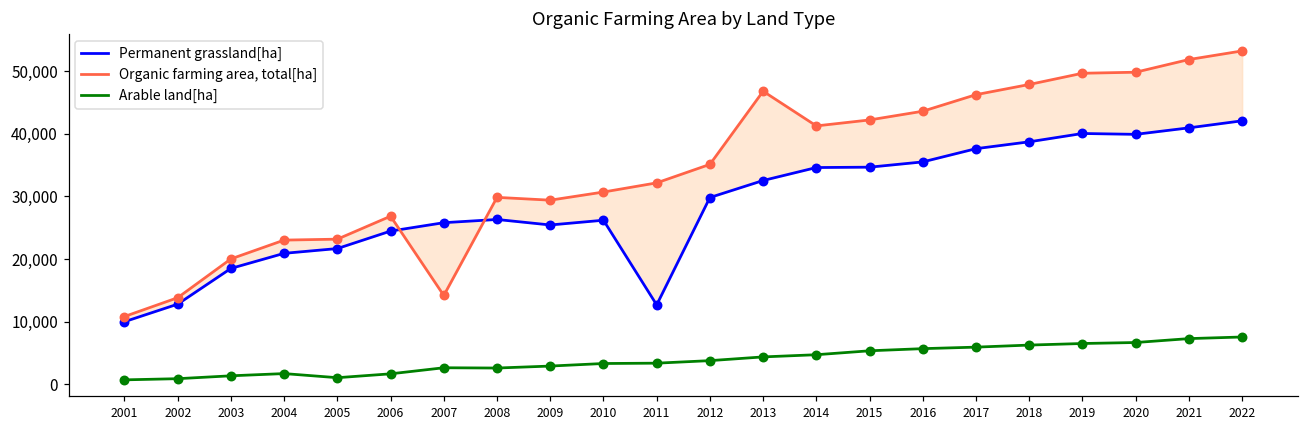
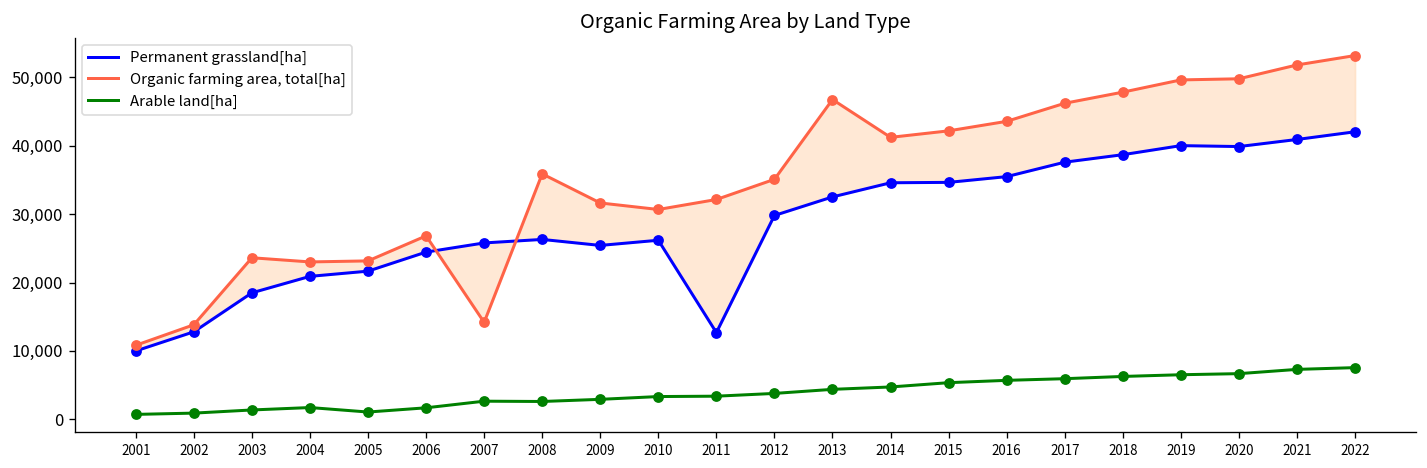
  {
    "Permanent grassland[ha]": {
      "2001": "10,000",
      "2002": "13,000",
      "2003": "19,000",
      "2004": "21,000",
      "2005": "22,000",
      "2006": "24,000",
      "2008": "26,000",
      "2009": "25,000",
      "2010": "26,000",
      "2011": "13,000",
      "2012": "30,000",
      "2013": "33,000",
      "2014": "35,000",
      "2015": "35,000",
      "2016": "35,000",
      "2017": "38,000",
      "2018": "39,000",
      "2019": "40,000",
      "2020": "40,000",
      "2021": "41,000",
      "2022": "42,000"
    },
    "Organic farming area, total[ha]": {
-     "2003": "20,000",
+     "2003": "24,000",
      "2007": "14,000",
-     "2008": "30,000",
-     "2009": "29,000"
+     "2008": "36,000",
+     "2009": "32,000"
    },
    "Arable land[ha]": {
      "2001": "1,000",
      "2002": "1,000",
      "2003": "1,000",
      "2004": "2,000",
      "2005": "1,000",
      "2006": "2,000",
      "2007": "3,000",
      "2008": "3,000",
      "2009": "3,000",
      "2010": "3,000",
      "2011": "3,000",
      "2012": "4,000",
      "2013": "4,000",
      "2014": "5,000",
      "2015": "5,000",
      "2016": "6,000",
      "2017": "6,000",
      "2018": "6,000",
      "2019": "7,000",
      "2020": "7,000",
      "2021": "7,000",
      "2022": "8,000"
    }
  }
